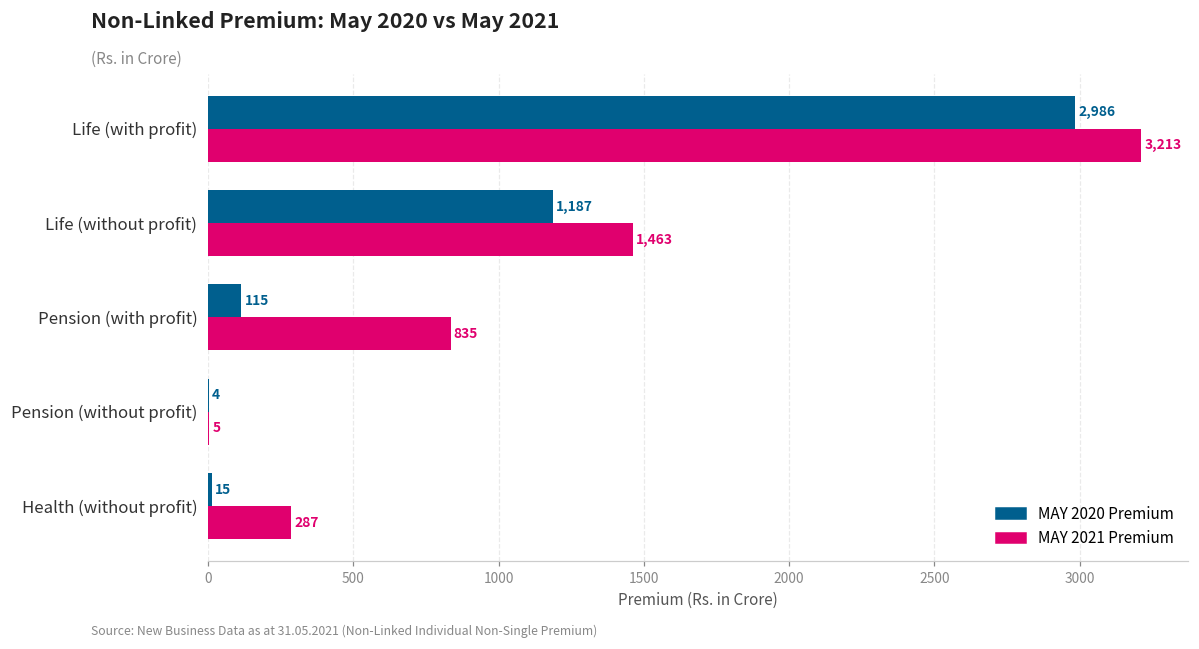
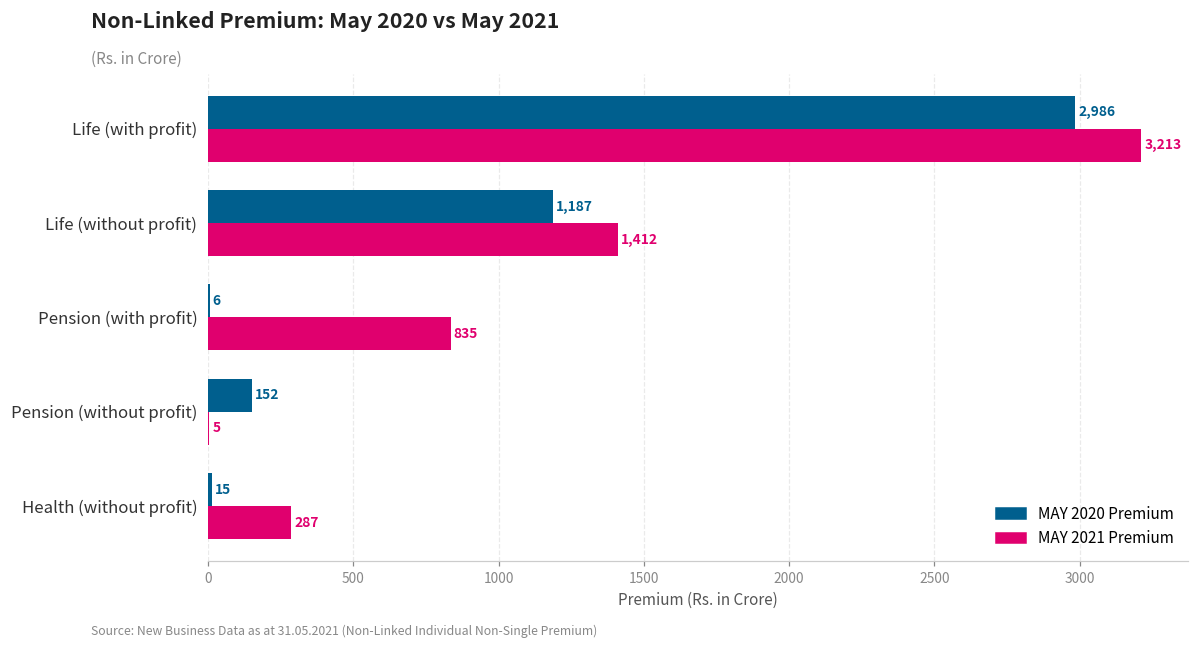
  {
    "MAY 2020 Premium": {
      "Life (with profit)": "2,986",
      "Life (without profit)": "1,187",
-     "Pension (with profit)": "115",
-     "Pension (without profit)": "4",
+     "Pension (with profit)": "6",
+     "Pension (without profit)": "152",
      "Health (without profit)": "15"
    },
    "MAY 2021 Premium": {
      "Life (with profit)": "3,213",
-     "Life (without profit)": "1,463",
+     "Life (without profit)": "1,412",
      "Pension (with profit)": "835",
      "Pension (without profit)": "5",
      "Health (without profit)": "287"
    }
  }
